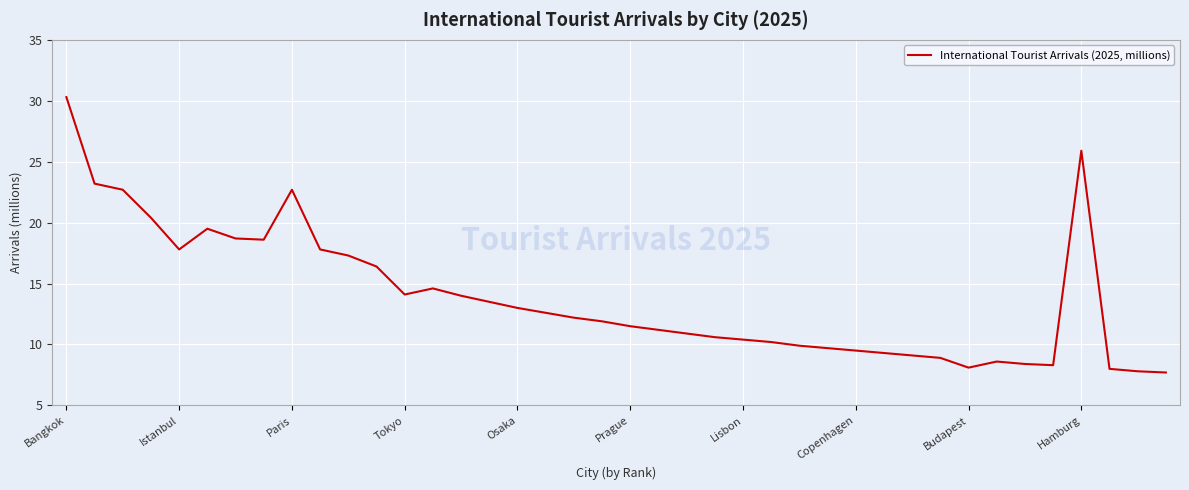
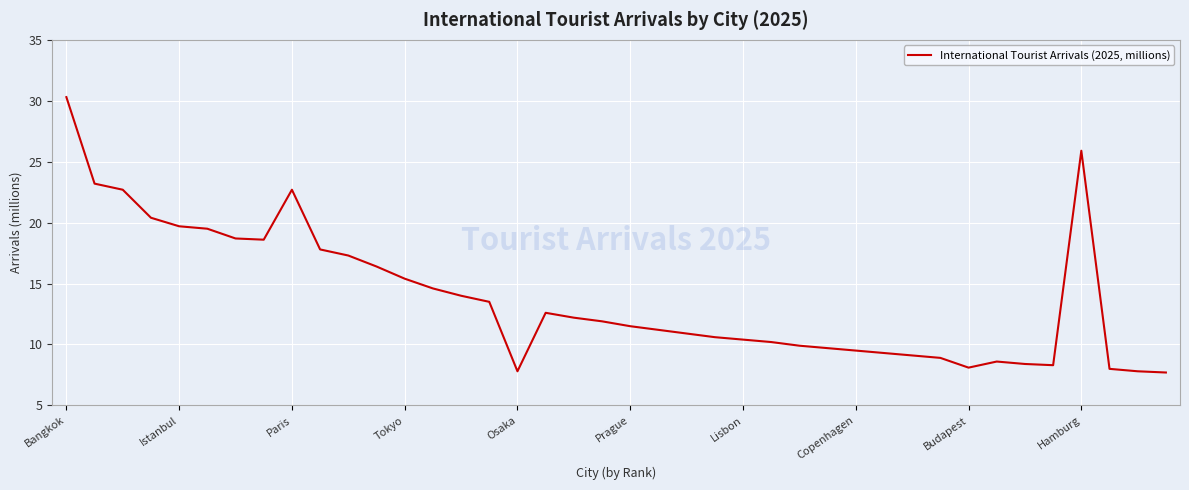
  {
    "Bangkok": 30.3,
-   "Istanbul": 17.8,
+   "Istanbul": 19.7,
    "Paris": 22.7,
-   "Tokyo": 14.1,
-   "Osaka": 13.0,
+   "Tokyo": 15.4,
+   "Osaka": 7.8,
    "Prague": 11.5,
    "Lisbon": 10.4,
    "Copenhagen": 9.5,
    "Budapest": 8.1,
    "Hamburg": 25.9
  }
